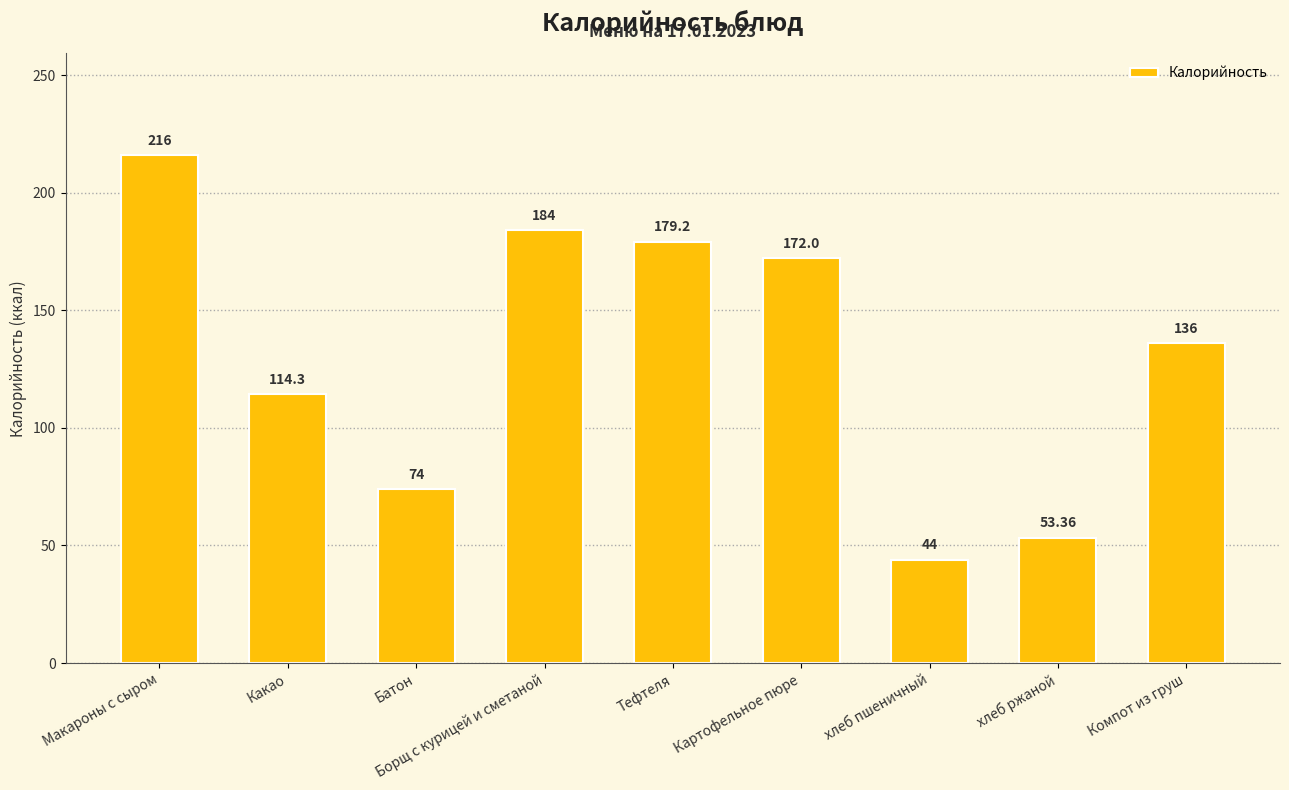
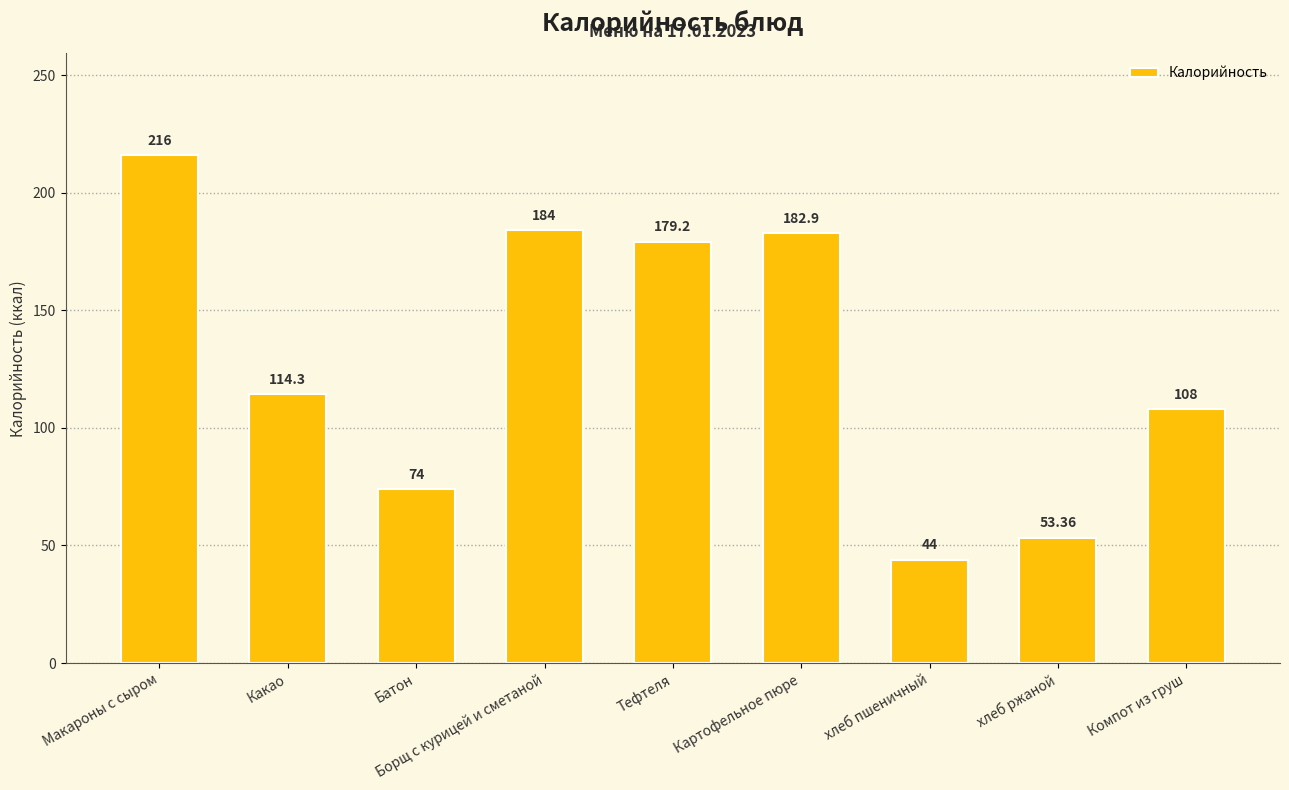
  {
    "Макароны с сыром": 216,
    "Какао": 114.3,
    "Батон": 74,
    "Борщ с курицей и сметаной": 184,
    "Тефтеля": 179.2,
-   "Картофельное пюре": 172.0,
+   "Картофельное пюре": 182.9,
    "хлеб пшеничный": 44,
    "хлеб ржаной": 53.36,
-   "Компот из груш": 136
+   "Компот из груш": 108
  }
